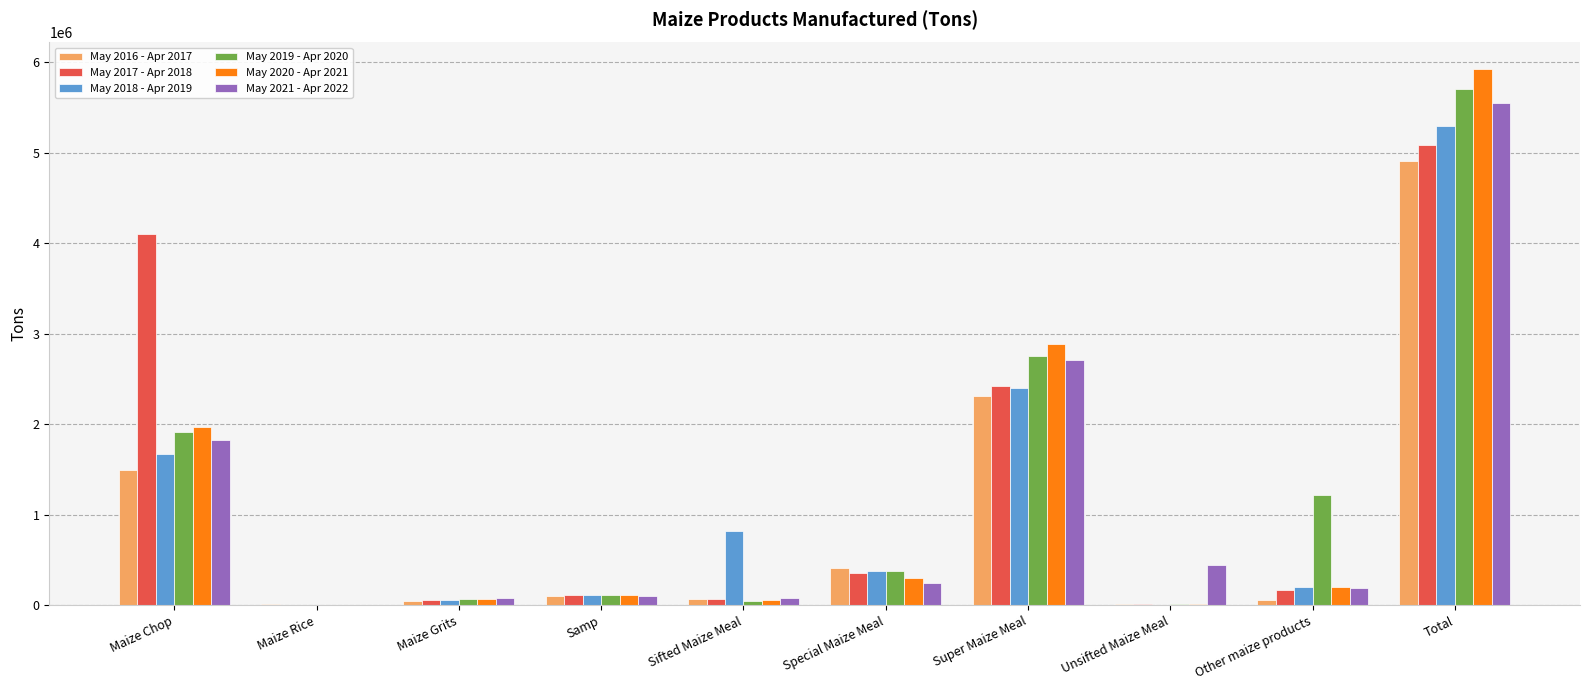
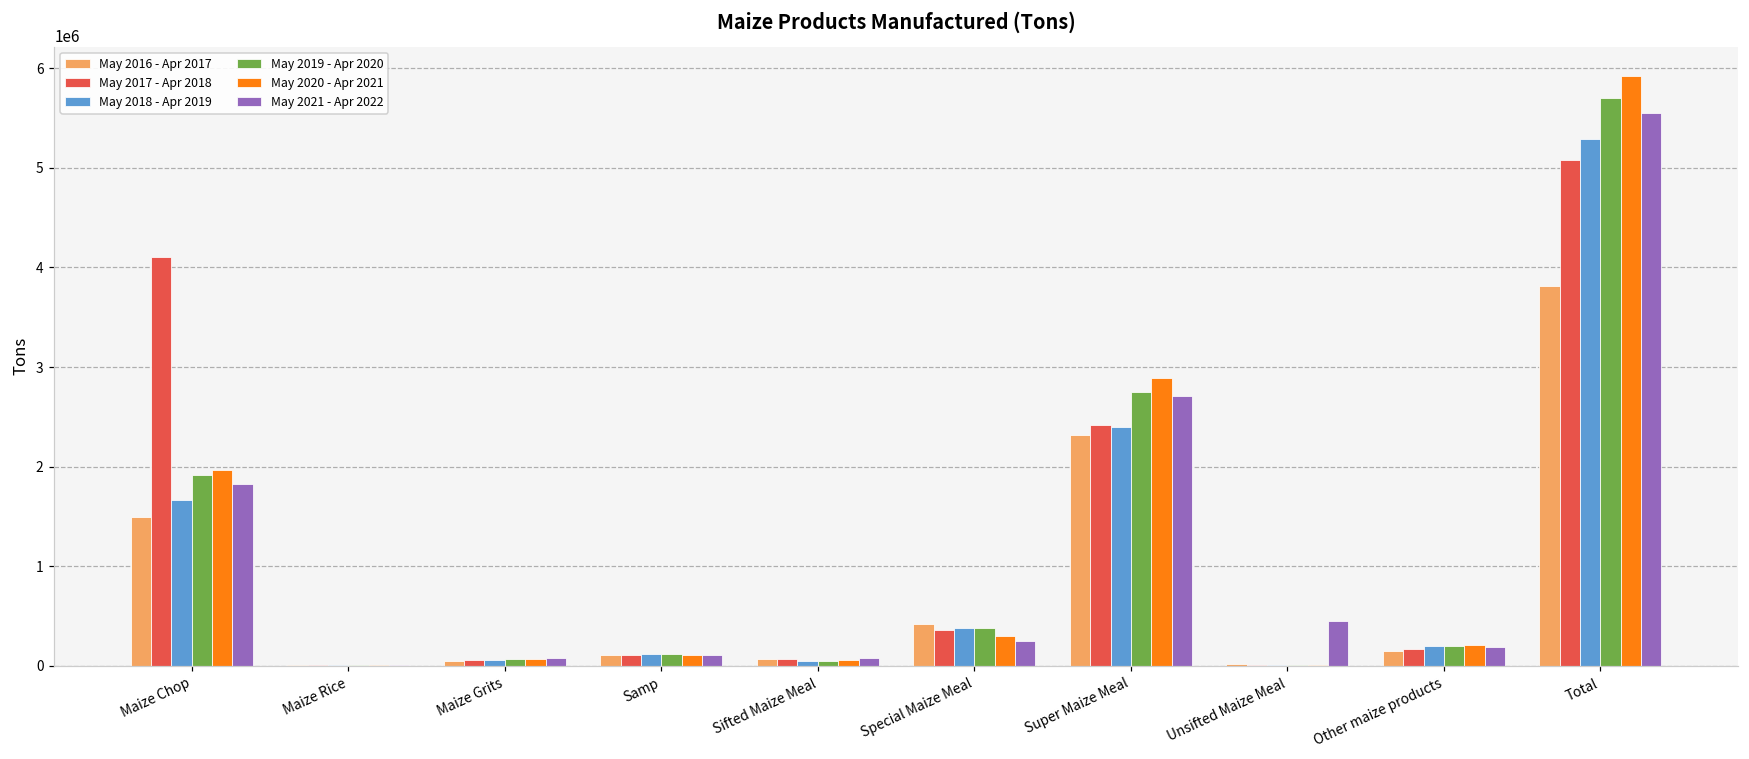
  {
    "May 2016 - Apr 2017": {
      "Maize Chop": 1500000,
      "Maize Grits": 0,
      "Samp": 100000,
      "Sifted Maize Meal": 100000,
      "Special Maize Meal": 400000,
      "Super Maize Meal": 2300000,
-     "Other maize products": 100000,
-     "Total": 4900000
+     "Other maize products": 200000,
+     "Total": 3800000
    },
    "May 2017 - Apr 2018": {
      "Maize Chop": 4100000,
      "Maize Grits": 100000,
      "Samp": 100000,
      "Sifted Maize Meal": 100000,
      "Special Maize Meal": 400000,
      "Super Maize Meal": 2400000,
      "Other maize products": 200000,
      "Total": 5100000
    },
    "May 2018 - Apr 2019": {
      "Maize Chop": 1700000,
      "Maize Grits": 100000,
      "Samp": 100000,
-     "Sifted Maize Meal": 800000,
+     "Sifted Maize Meal": 100000,
      "Special Maize Meal": 400000,
      "Super Maize Meal": 2400000,
      "Other maize products": 200000,
      "Total": 5300000
    },
    "May 2019 - Apr 2020": {
      "Maize Chop": 1900000,
      "Maize Grits": 100000,
      "Samp": 100000,
      "Sifted Maize Meal": 100000,
      "Special Maize Meal": 400000,
      "Super Maize Meal": 2800000,
-     "Other maize products": 1200000,
+     "Other maize products": 200000,
      "Total": 5700000
    },
    "May 2020 - Apr 2021": {
      "Maize Chop": 2000000,
      "Maize Grits": 100000,
      "Samp": 100000,
      "Sifted Maize Meal": 100000,
      "Special Maize Meal": 300000,
      "Super Maize Meal": 2900000,
      "Other maize products": 200000,
      "Total": 5900000
    },
    "May 2021 - Apr 2022": {
      "Maize Chop": 1800000,
      "Maize Grits": 100000,
      "Samp": 100000,
      "Sifted Maize Meal": 100000,
      "Special Maize Meal": 200000,
      "Super Maize Meal": 2700000,
      "Unsifted Maize Meal": 400000,
      "Other maize products": 200000,
      "Total": 5500000
    }
  }
